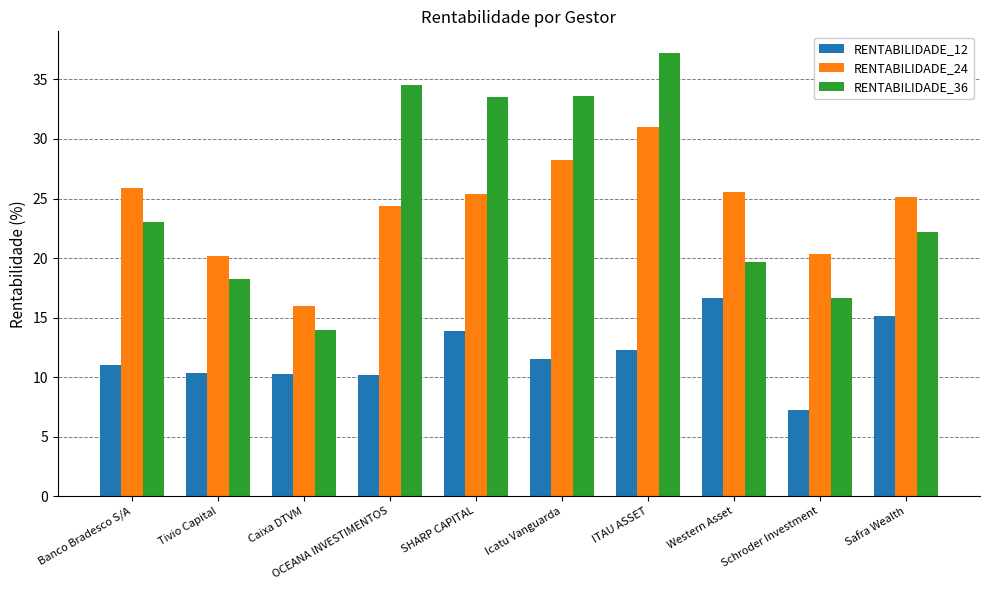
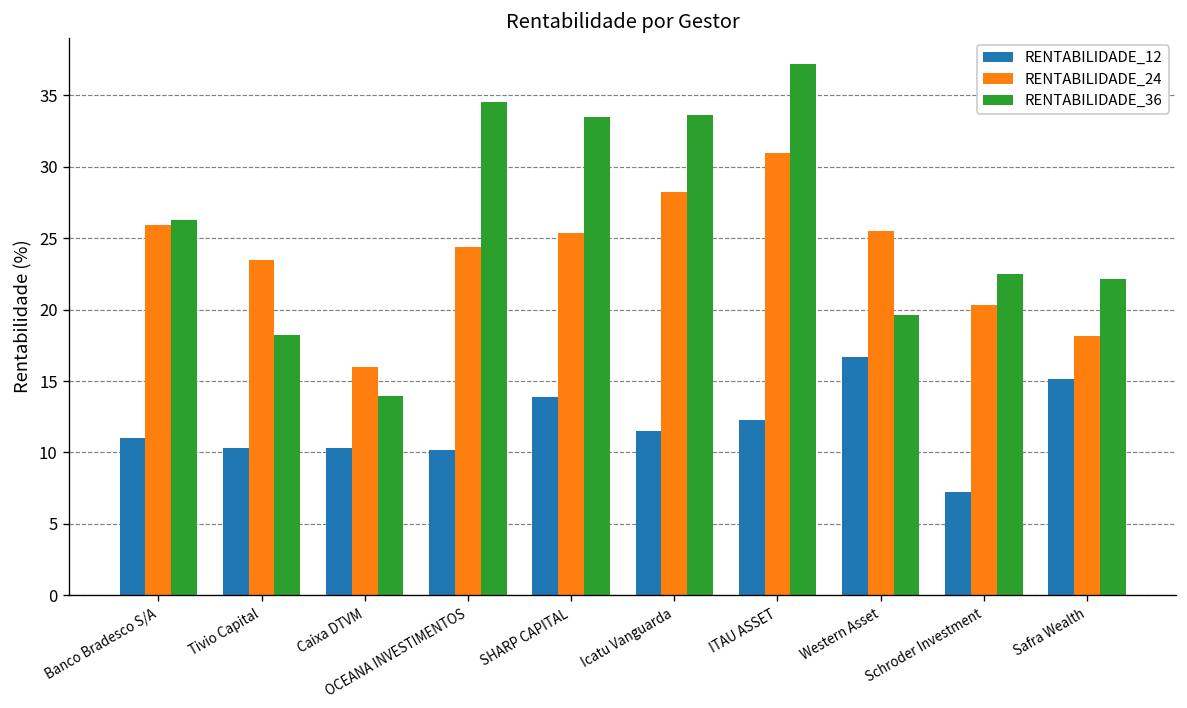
  {
    "RENTABILIDADE_12": {
      "Banco Bradesco S/A": 11.0,
      "Tivio Capital": 10.3,
      "Caixa DTVM": 10.3,
      "OCEANA INVESTIMENTOS": 10.2,
      "SHARP CAPITAL": 13.9,
      "Icatu Vanguarda": 11.5,
      "ITAU ASSET": 12.3,
      "Western Asset": 16.7,
      "Schroder Investment": 7.2,
      "Safra Wealth": 15.1
    },
    "RENTABILIDADE_24": {
      "Banco Bradesco S/A": 25.9,
-     "Tivio Capital": 20.1,
+     "Tivio Capital": 23.5,
      "Caixa DTVM": 16.0,
      "OCEANA INVESTIMENTOS": 24.4,
      "SHARP CAPITAL": 25.4,
      "Icatu Vanguarda": 28.2,
      "ITAU ASSET": 31.0,
      "Western Asset": 25.5,
      "Schroder Investment": 20.3,
-     "Safra Wealth": 25.1
+     "Safra Wealth": 18.2
    },
    "RENTABILIDADE_36": {
-     "Banco Bradesco S/A": 23.0,
+     "Banco Bradesco S/A": 26.3,
      "Tivio Capital": 18.2,
      "Caixa DTVM": 14.0,
      "OCEANA INVESTIMENTOS": 34.6,
      "SHARP CAPITAL": 33.5,
      "Icatu Vanguarda": 33.6,
      "ITAU ASSET": 37.2,
      "Western Asset": 19.6,
-     "Schroder Investment": 16.7,
+     "Schroder Investment": 22.5,
      "Safra Wealth": 22.2
    }
  }
